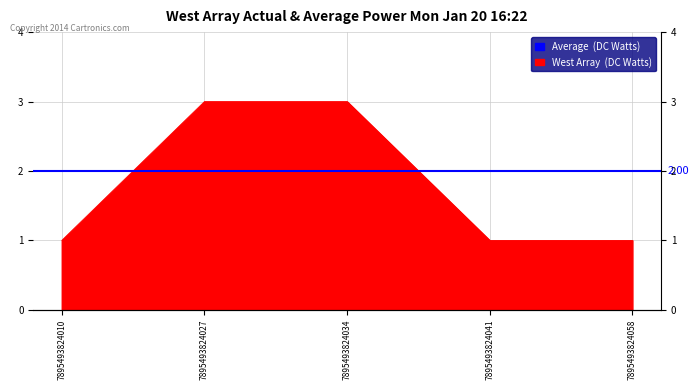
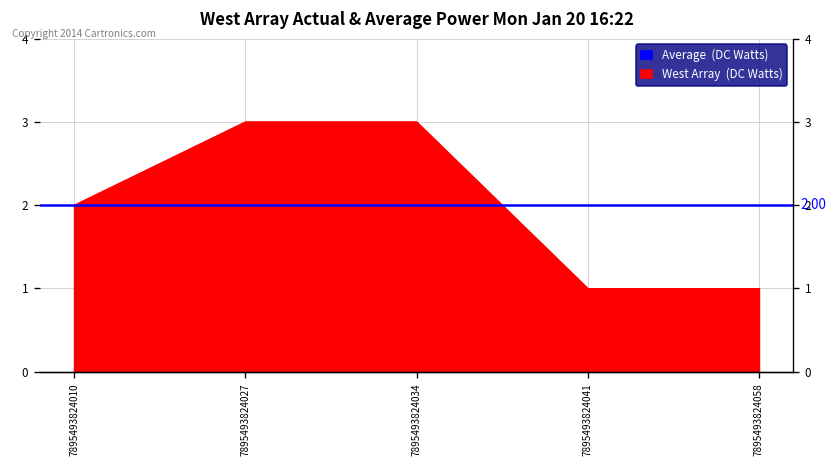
  {
-   "7895493824010": 1,
+   "7895493824010": 2,
    "7895493824027": 3,
    "7895493824034": 3,
    "7895493824041": 1,
    "7895493824058": 1
  }
